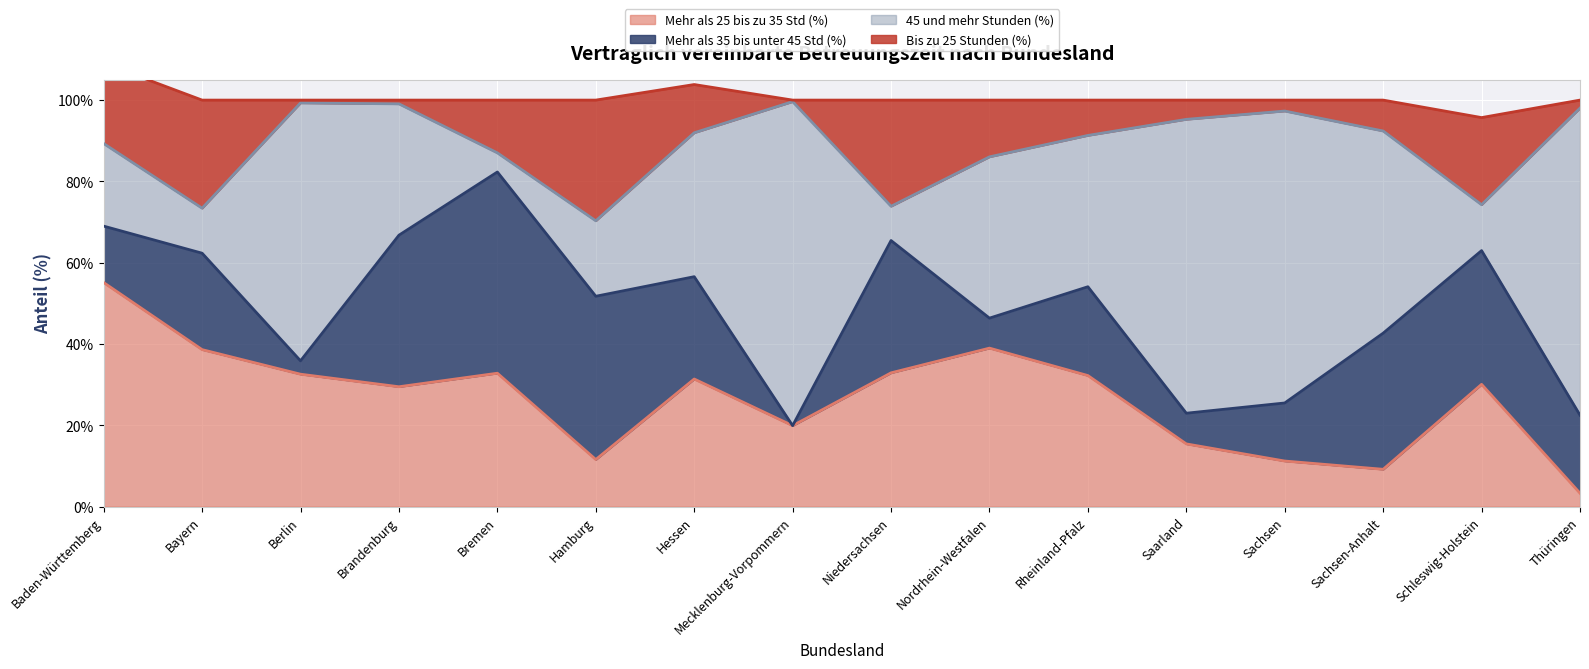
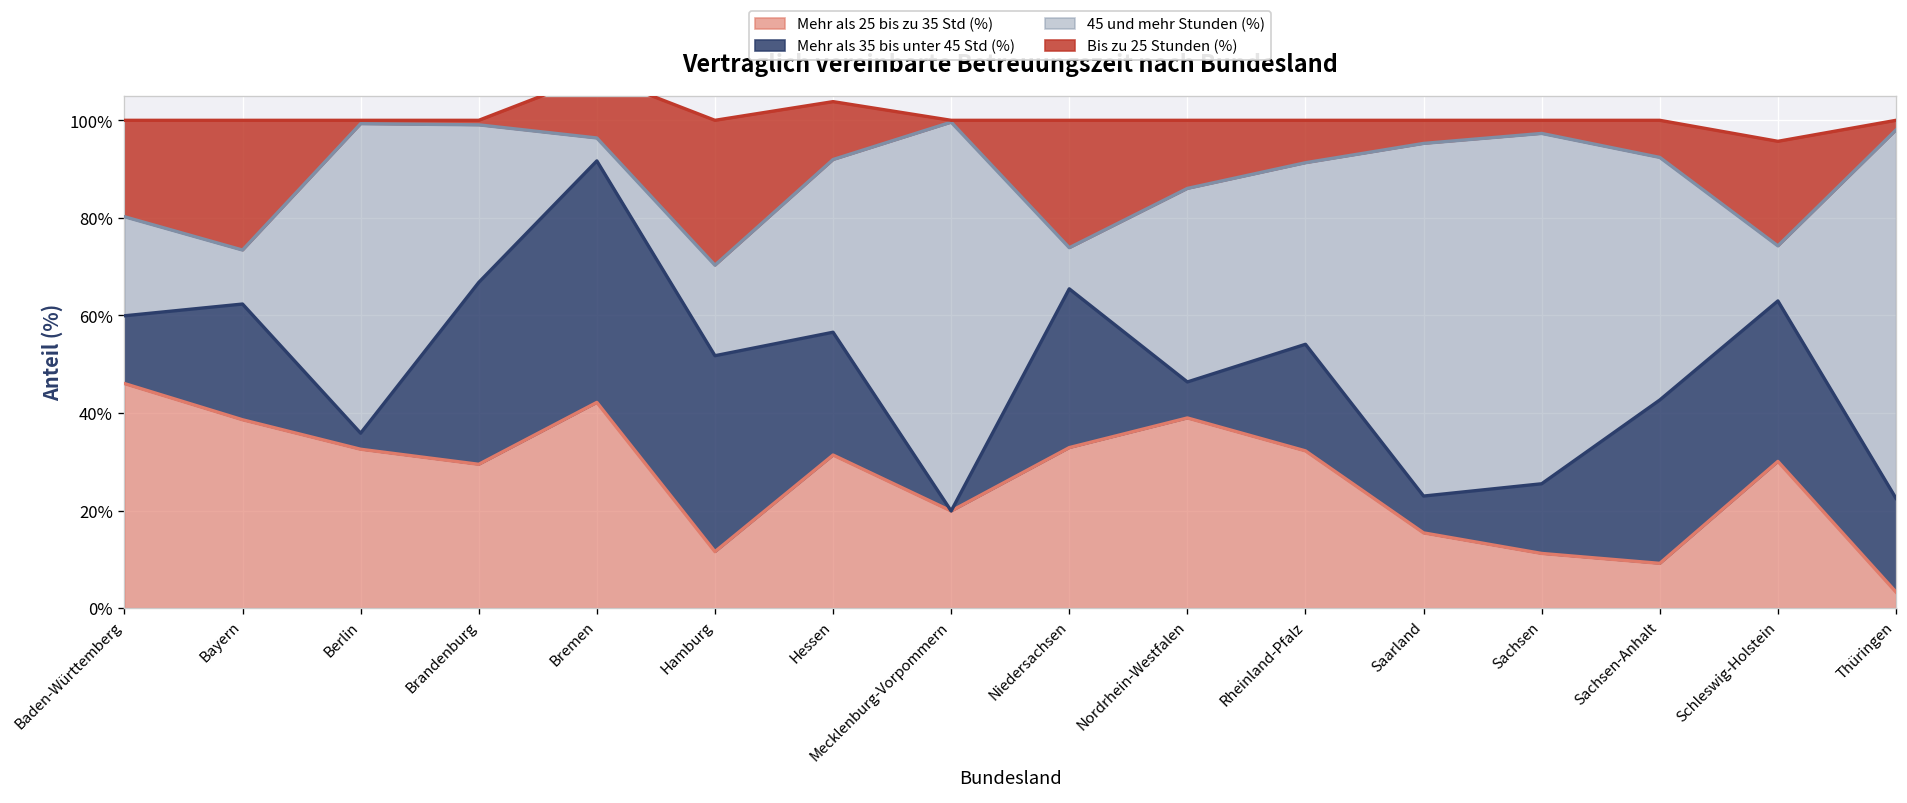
  {
    "Mehr als 25 bis zu 35 Std (%)": {
-     "Baden-Württemberg": "55%",
+     "Baden-Württemberg": "46%",
      "Bayern": "39%",
      "Berlin": "33%",
      "Brandenburg": "29%",
-     "Bremen": "33%",
+     "Bremen": "42%",
      "Hamburg": "12%",
      "Hessen": "31%",
      "Niedersachsen": "33%",
      "Nordrhein-Westfalen": "39%",
      "Rheinland-Pfalz": "32%",
      "Saarland": "15%",
      "Sachsen": "11%",
      "Sachsen-Anhalt": "9%",
      "Schleswig-Holstein": "30%",
      "Thüringen": "3%"
    },
    "Mehr als 35 bis unter 45 Std (%)": {
      "Baden-Württemberg": "14%",
      "Bayern": "24%",
      "Berlin": "3%",
      "Brandenburg": "37%",
      "Bremen": "50%",
      "Hamburg": "40%",
      "Hessen": "25%",
      "Niedersachsen": "33%",
      "Nordrhein-Westfalen": "7%",
      "Rheinland-Pfalz": "22%",
      "Saarland": "8%",
      "Sachsen": "14%",
      "Sachsen-Anhalt": "33%",
      "Schleswig-Holstein": "33%",
      "Thüringen": "19%"
    },
    "45 und mehr Stunden (%)": {
      "Baden-Württemberg": "20%",
      "Bayern": "11%",
      "Berlin": "63%",
      "Brandenburg": "32%",
      "Bremen": "5%",
      "Hamburg": "19%",
      "Hessen": "35%",
      "Niedersachsen": "8%",
      "Nordrhein-Westfalen": "40%",
      "Rheinland-Pfalz": "37%",
      "Saarland": "72%",
      "Sachsen": "72%",
      "Sachsen-Anhalt": "50%",
      "Schleswig-Holstein": "11%",
      "Thüringen": "76%"
    },
    "Bis zu 25 Stunden (%)": {
      "Bayern": "27%",
      "Berlin": "1%",
      "Brandenburg": "1%",
      "Hamburg": "30%",
      "Hessen": "12%",
      "Niedersachsen": "26%",
      "Nordrhein-Westfalen": "14%",
      "Rheinland-Pfalz": "9%",
      "Saarland": "5%",
      "Sachsen": "3%",
      "Sachsen-Anhalt": "8%",
      "Schleswig-Holstein": "21%",
      "Thüringen": "2%"
    }
  }
